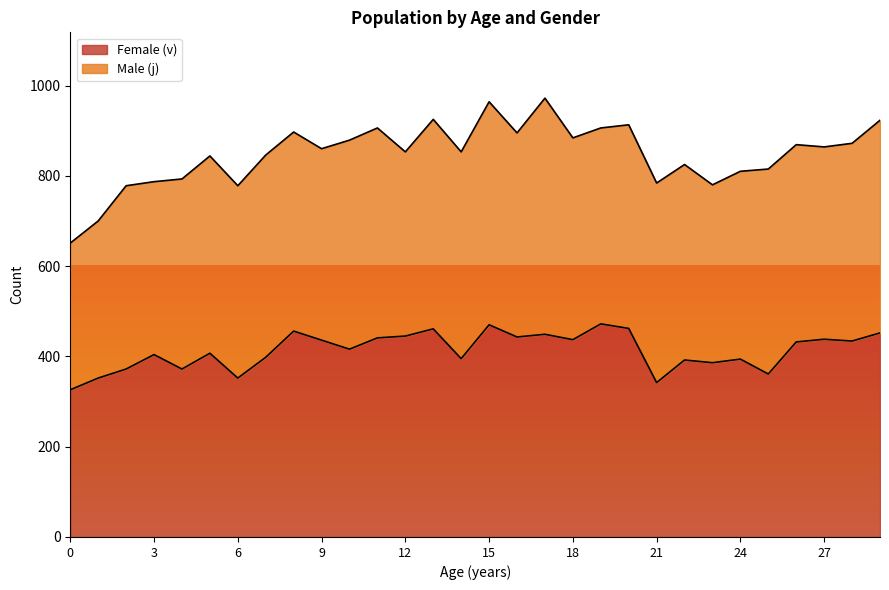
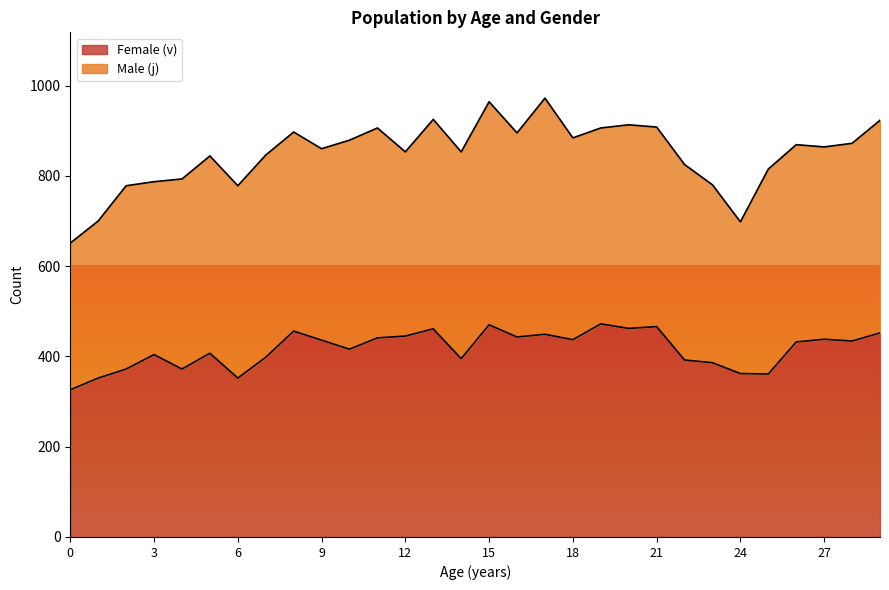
  {
    "Female (v)": {
      "0": 330,
      "3": 400,
      "6": 350,
      "9": 440,
      "12": 450,
      "15": 470,
      "18": 440,
-     "21": 340,
-     "24": 390,
+     "21": 470,
+     "24": 360,
      "27": 440
    },
    "Male (j)": {
      "0": 330,
      "3": 380,
      "6": 430,
      "9": 420,
      "12": 410,
      "15": 490,
      "18": 450,
      "21": 440,
-     "24": 420,
+     "24": 340,
      "27": 430
    }
  }
